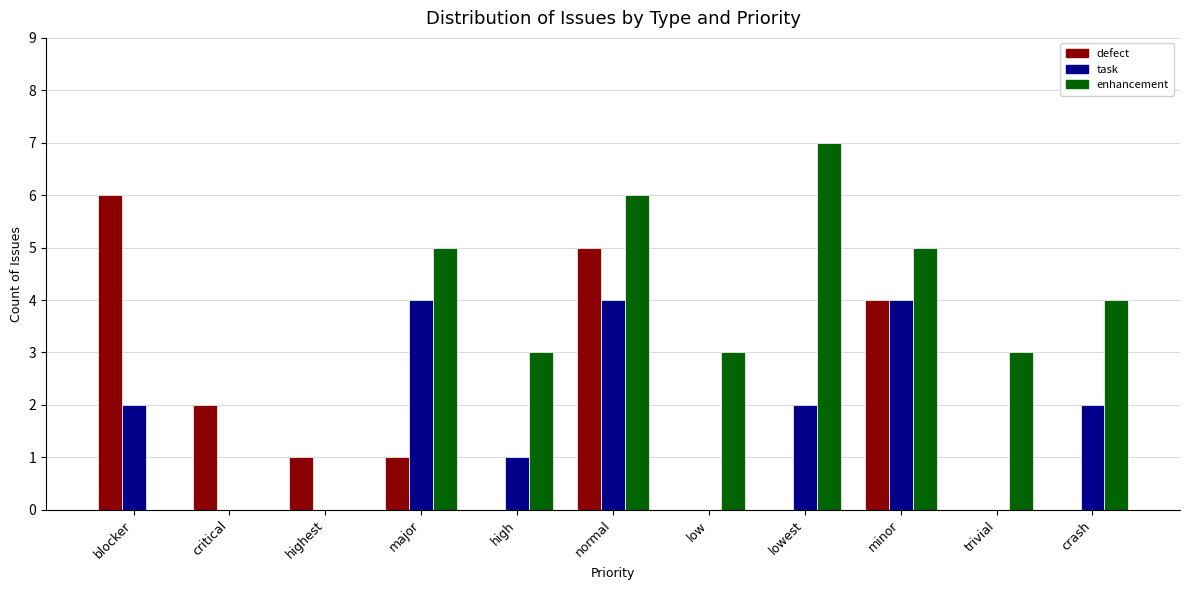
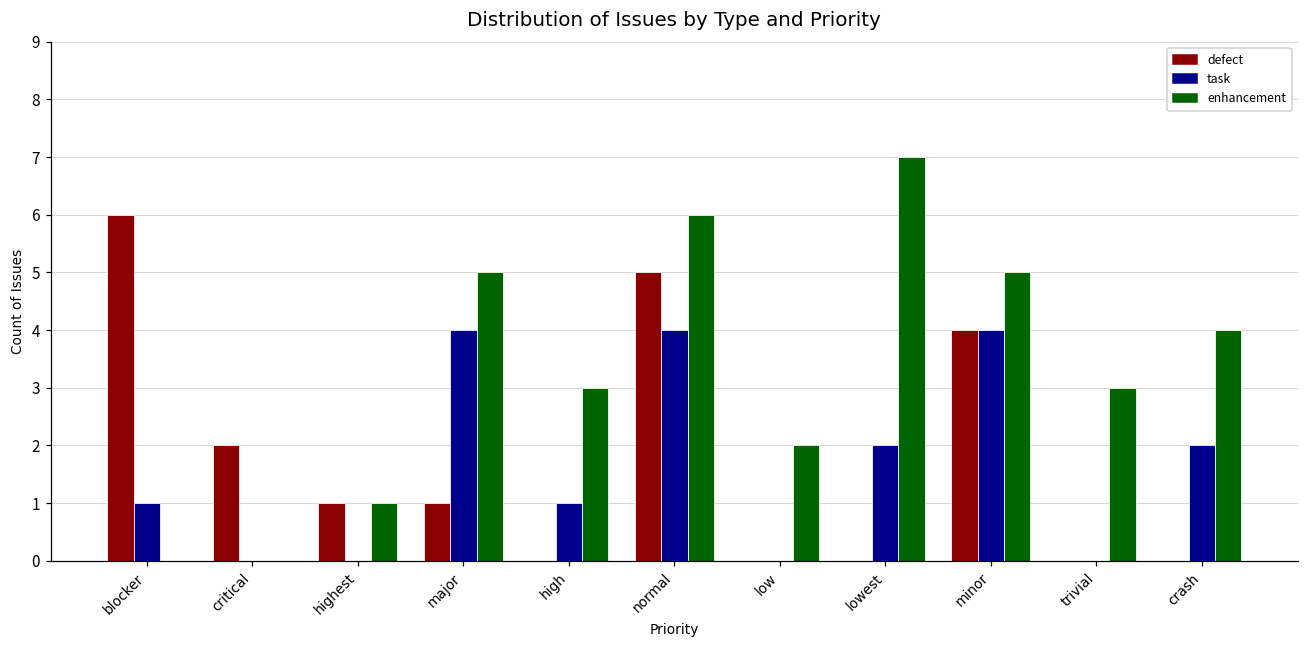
  {
    "defect": {
      "blocker": 6,
      "critical": 2,
      "highest": 1,
      "major": 1,
      "high": 0,
      "normal": 5,
      "low": 0,
      "lowest": 0,
      "minor": 4,
      "trivial": 0,
      "crash": 0
    },
    "task": {
-     "blocker": 2,
+     "blocker": 1,
      "critical": 0,
      "highest": 0,
      "major": 4,
      "high": 1,
      "normal": 4,
      "low": 0,
      "lowest": 2,
      "minor": 4,
      "trivial": 0,
      "crash": 2
    },
    "enhancement": {
      "blocker": 0,
      "critical": 0,
-     "highest": 0,
+     "highest": 1,
      "major": 5,
      "high": 3,
      "normal": 6,
-     "low": 3,
+     "low": 2,
      "lowest": 7,
      "minor": 5,
      "trivial": 3,
      "crash": 4
    }
  }
